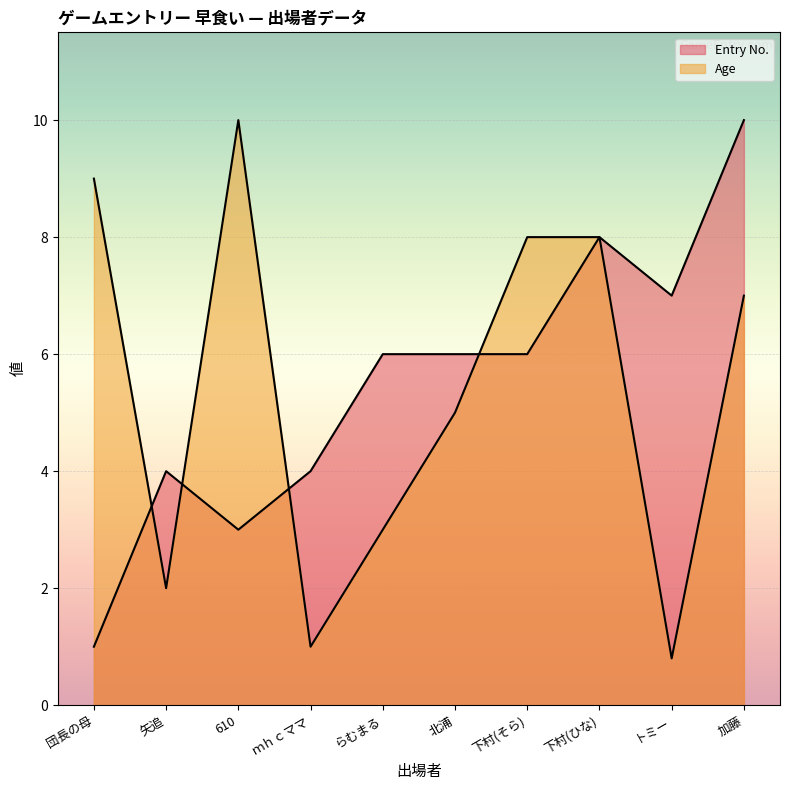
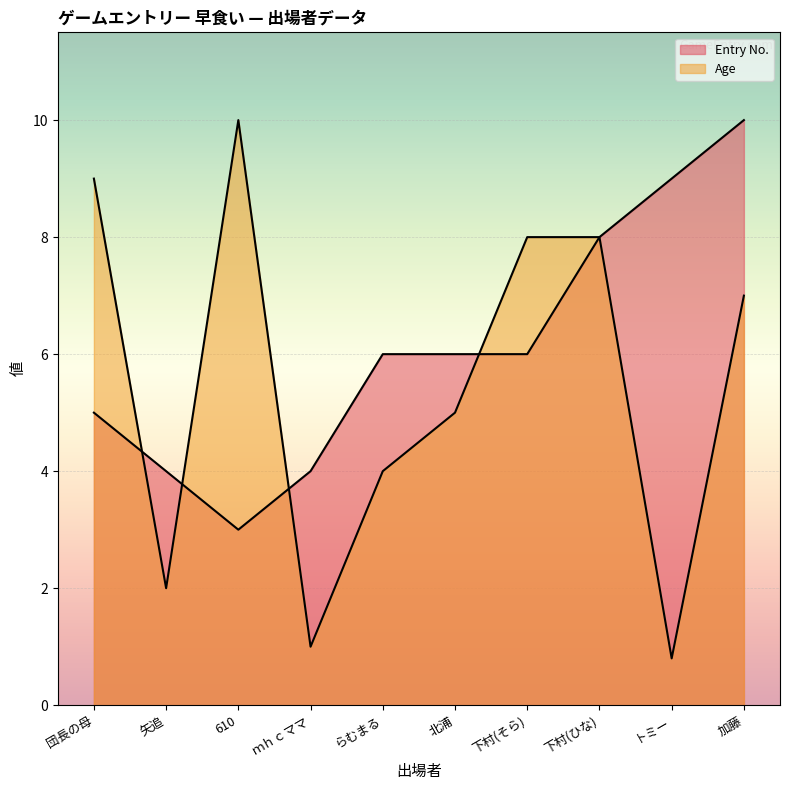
  {
    "Entry No.": {
-     "団長の母": 1,
+     "団長の母": 5,
      "矢追": 4,
      "610": 3,
      "ｍｈｃママ": 4,
      "らむまる": 6,
      "北浦": 6,
      "下村(そら)": 6,
-     "トミー": 7,
+     "トミー": 9,
      "加藤": 10
    },
    "Age": {
      "団長の母": 9,
      "矢追": 2,
      "610": 10,
      "ｍｈｃママ": 1,
-     "らむまる": 3,
+     "らむまる": 4,
      "北浦": 5,
      "下村(そら)": 8,
      "トミー": 0.8,
      "加藤": 7
    }
  }
